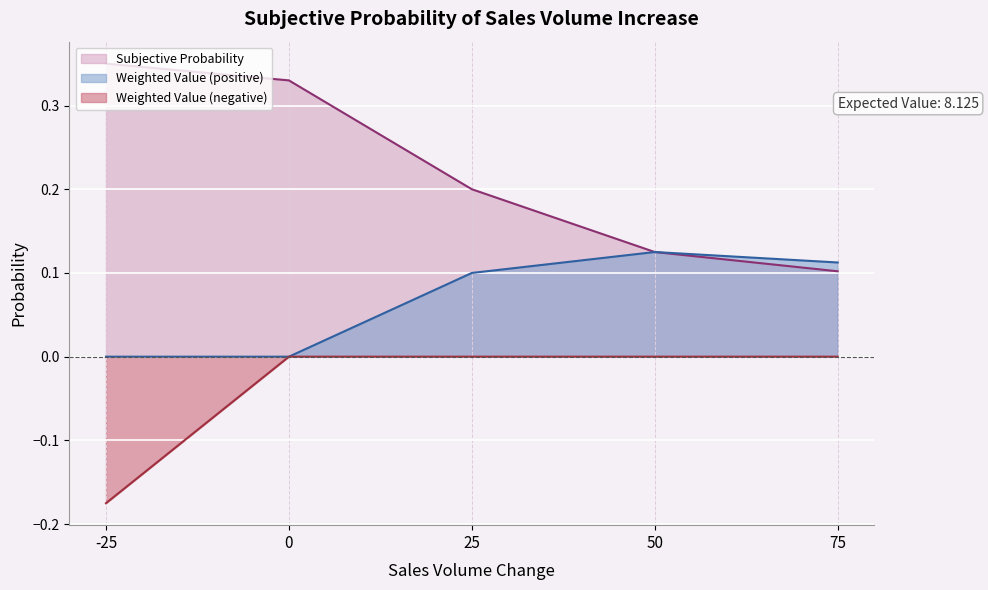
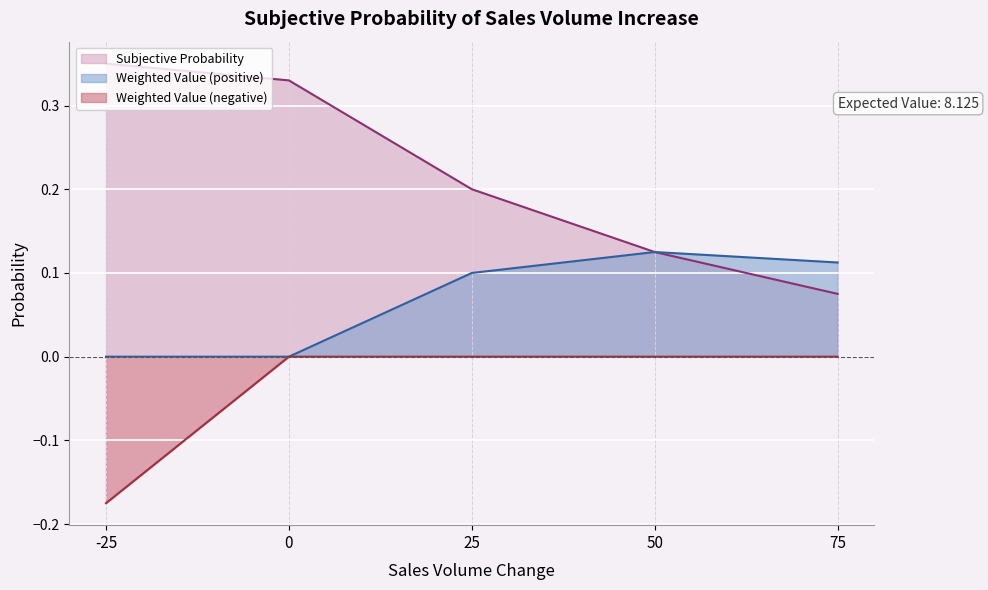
  {
    "Subjective Probability": {
      "0": 0.33,
      "25": 0.20,
-     "75": 0.10
+     "75": 0.08
    },
    "Weighted Value (positive)": {
      "25": 0.10,
      "75": 0.11
    }
  }
